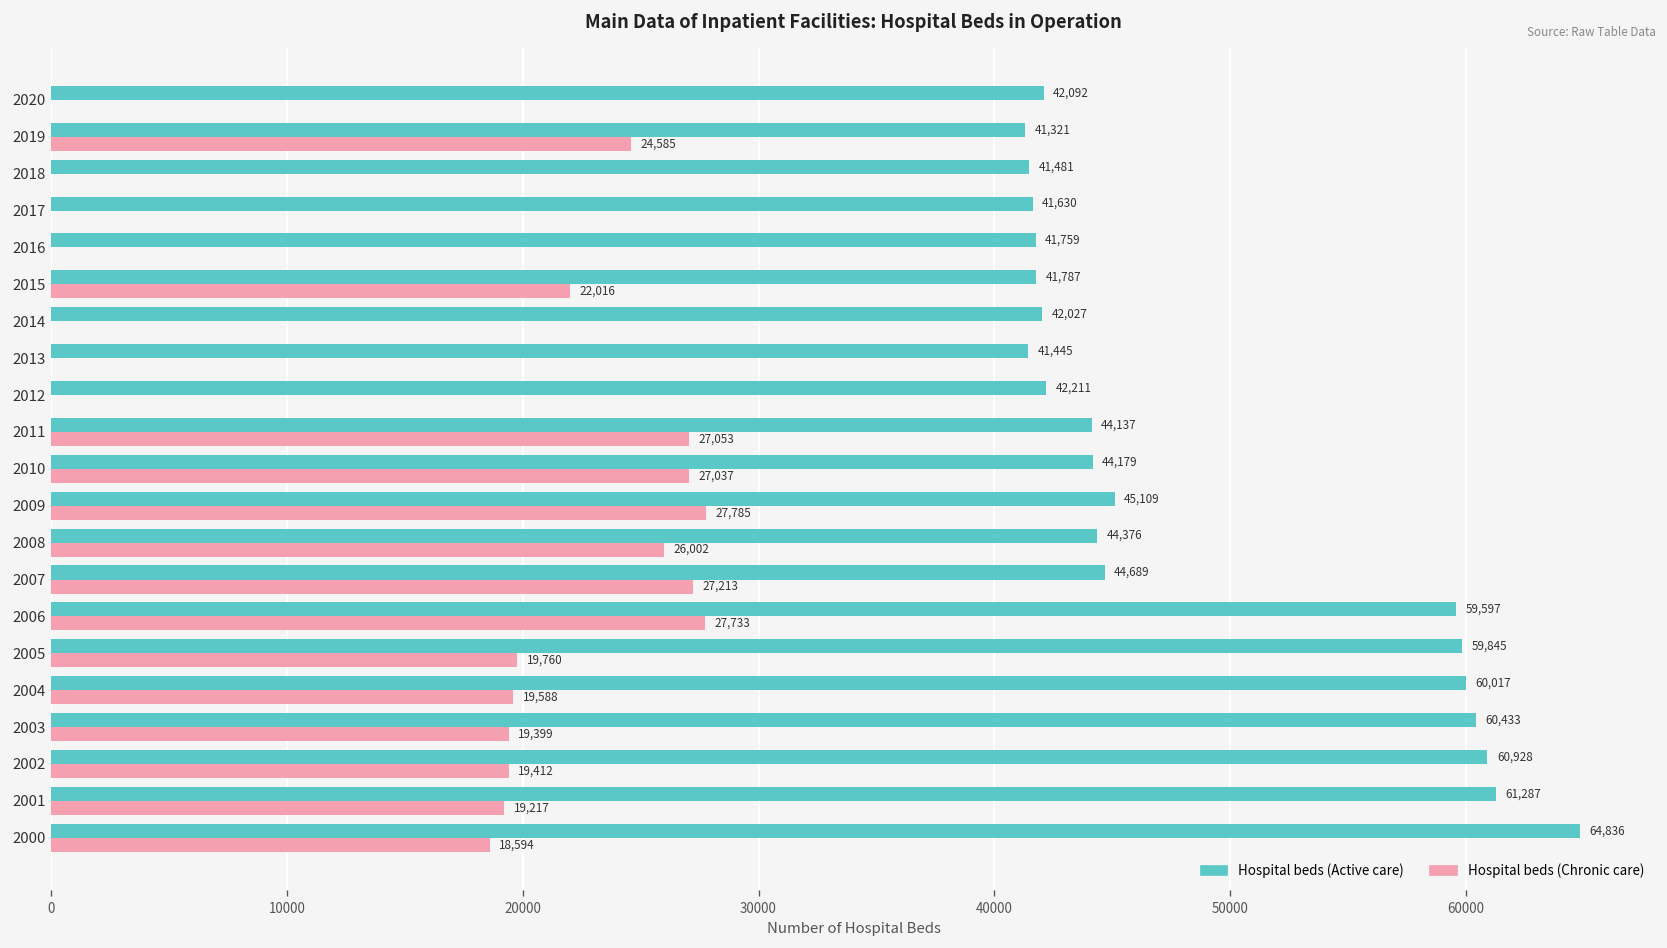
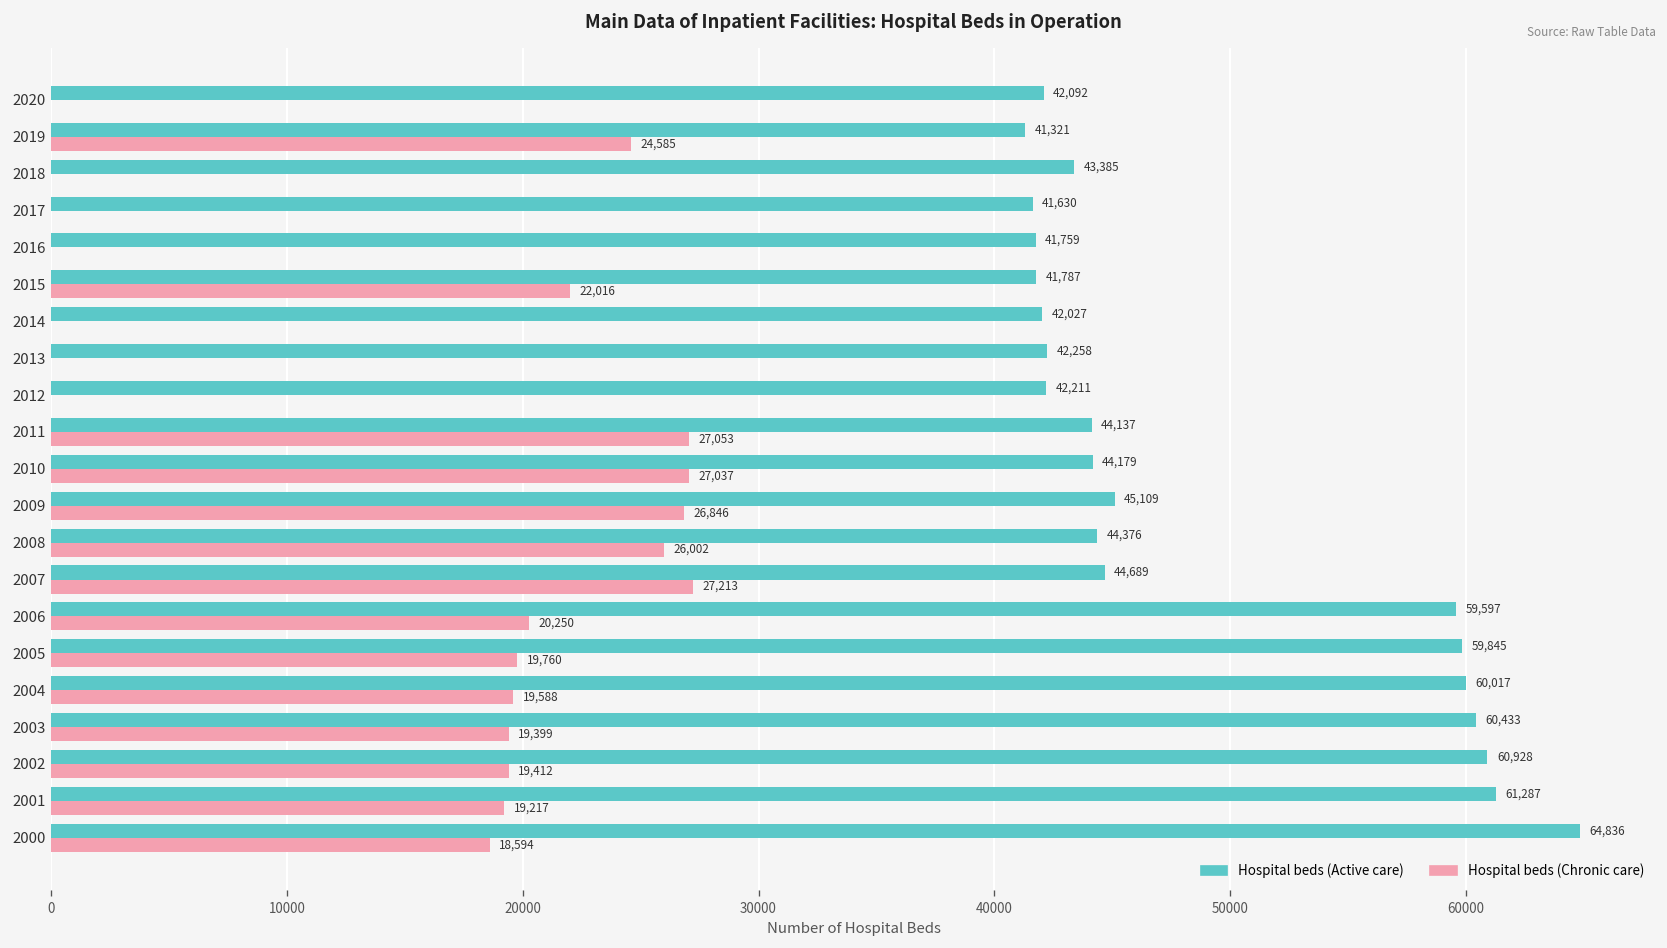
  {
    "Hospital beds (Active care)": {
      "2020": "42,092",
      "2019": "41,321",
-     "2018": "41,481",
+     "2018": "43,385",
      "2017": "41,630",
      "2016": "41,759",
      "2015": "41,787",
      "2014": "42,027",
-     "2013": "41,445",
+     "2013": "42,258",
      "2012": "42,211",
      "2011": "44,137",
      "2010": "44,179",
      "2009": "45,109",
      "2008": "44,376",
      "2007": "44,689",
      "2006": "59,597",
      "2005": "59,845",
      "2004": "60,017",
      "2003": "60,433",
      "2002": "60,928",
      "2001": "61,287",
      "2000": "64,836"
    },
    "Hospital beds (Chronic care)": {
      "2019": "24,585",
      "2015": "22,016",
      "2011": "27,053",
      "2010": "27,037",
-     "2009": "27,785",
+     "2009": "26,846",
      "2008": "26,002",
      "2007": "27,213",
-     "2006": "27,733",
+     "2006": "20,250",
      "2005": "19,760",
      "2004": "19,588",
      "2003": "19,399",
      "2002": "19,412",
      "2001": "19,217",
      "2000": "18,594"
    }
  }
